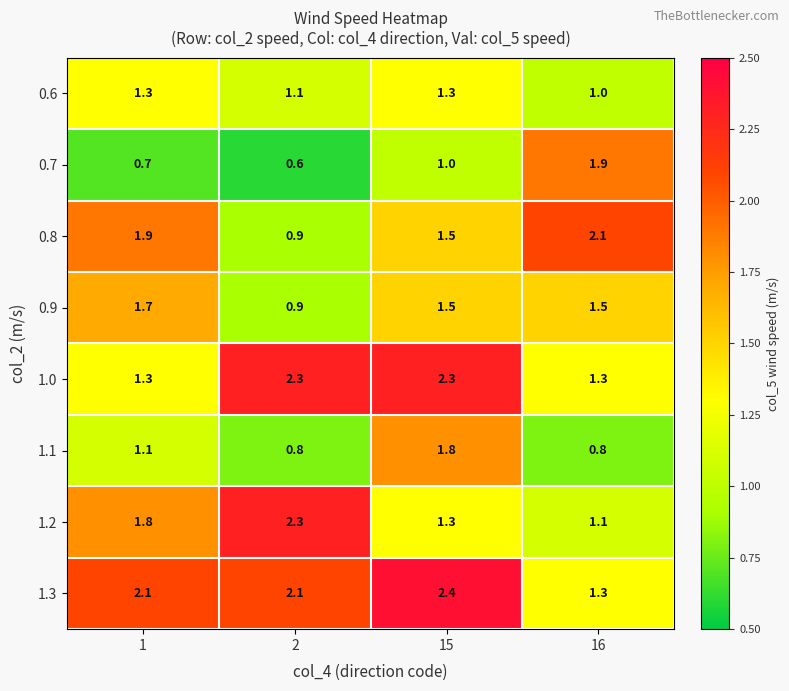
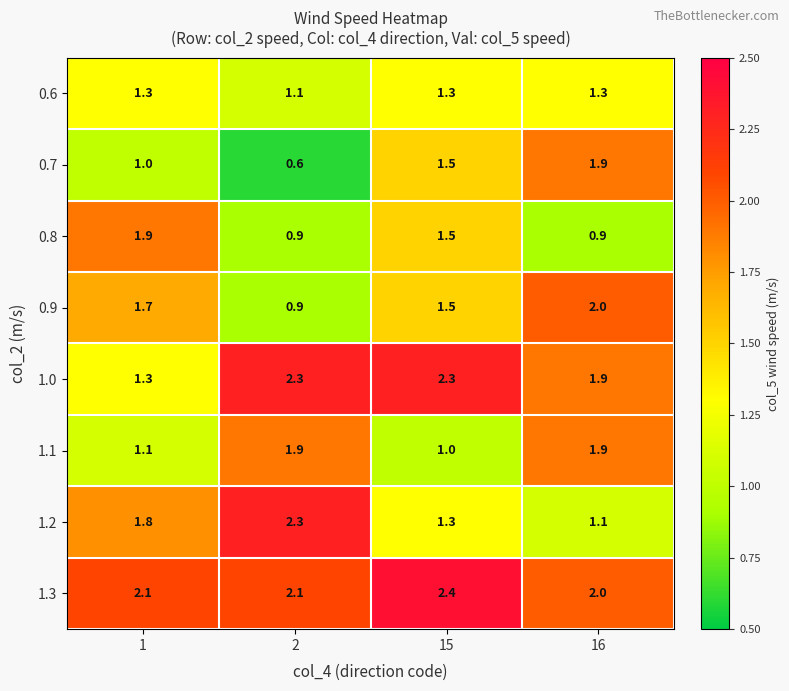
  {
    "0.6": {
      "1": 1.3,
      "2": 1.1,
      "15": 1.3,
-     "16": 1.0
+     "16": 1.3
    },
    "0.7": {
-     "1": 0.7,
+     "1": 1.0,
      "2": 0.6,
-     "15": 1.0,
+     "15": 1.5,
      "16": 1.9
    },
    "0.8": {
      "1": 1.9,
      "2": 0.9,
      "15": 1.5,
-     "16": 2.1
+     "16": 0.9
    },
    "0.9": {
      "1": 1.7,
      "2": 0.9,
      "15": 1.5,
-     "16": 1.5
+     "16": 2.0
    },
    "1.0": {
      "1": 1.3,
      "2": 2.3,
      "15": 2.3,
-     "16": 1.3
+     "16": 1.9
    },
    "1.1": {
      "1": 1.1,
-     "2": 0.8,
-     "15": 1.8,
-     "16": 0.8
+     "2": 1.9,
+     "15": 1.0,
+     "16": 1.9
    },
    "1.2": {
      "1": 1.8,
      "2": 2.3,
      "15": 1.3,
      "16": 1.1
    },
    "1.3": {
      "1": 2.1,
      "2": 2.1,
      "15": 2.4,
-     "16": 1.3
+     "16": 2.0
    }
  }
